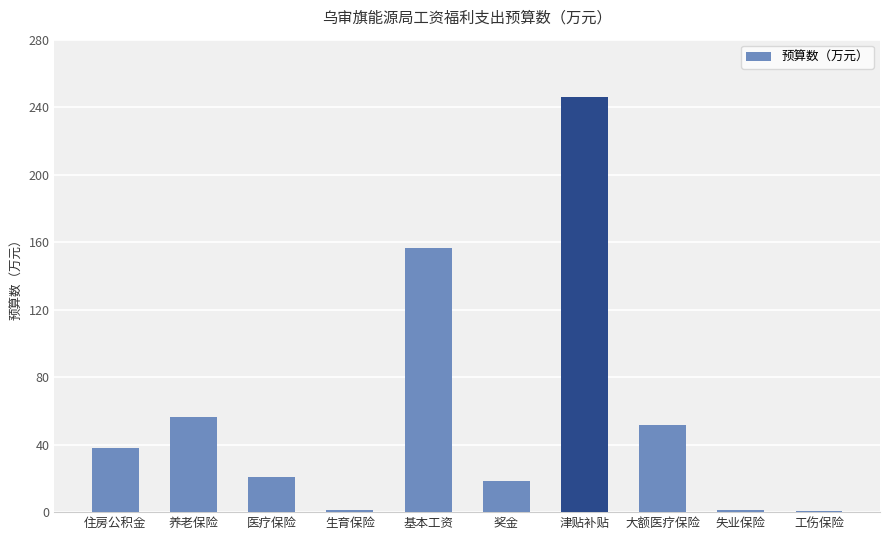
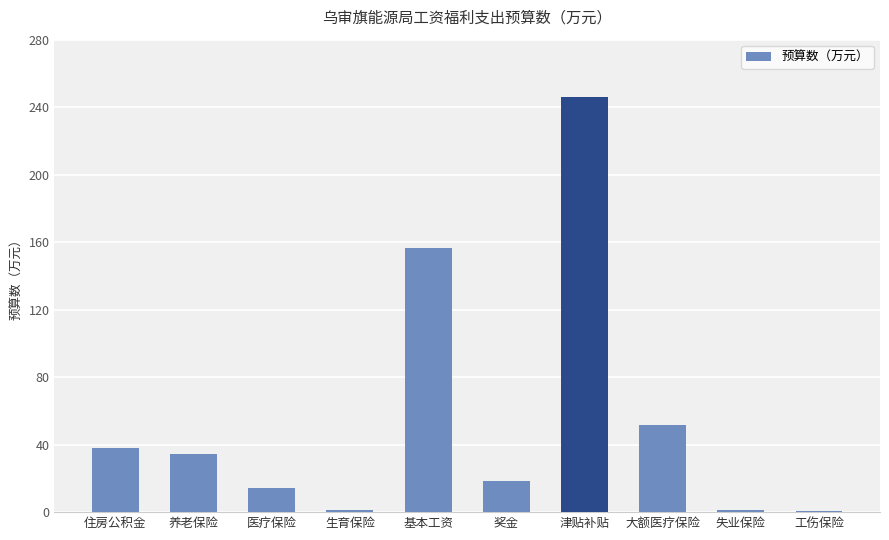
  {
    "住房公积金": 38,
-   "养老保险": 56,
-   "医疗保险": 21,
+   "养老保险": 35,
+   "医疗保险": 15,
    "基本工资": 156,
    "奖金": 19,
    "津贴补贴": 246,
    "大额医疗保险": 52
  }
